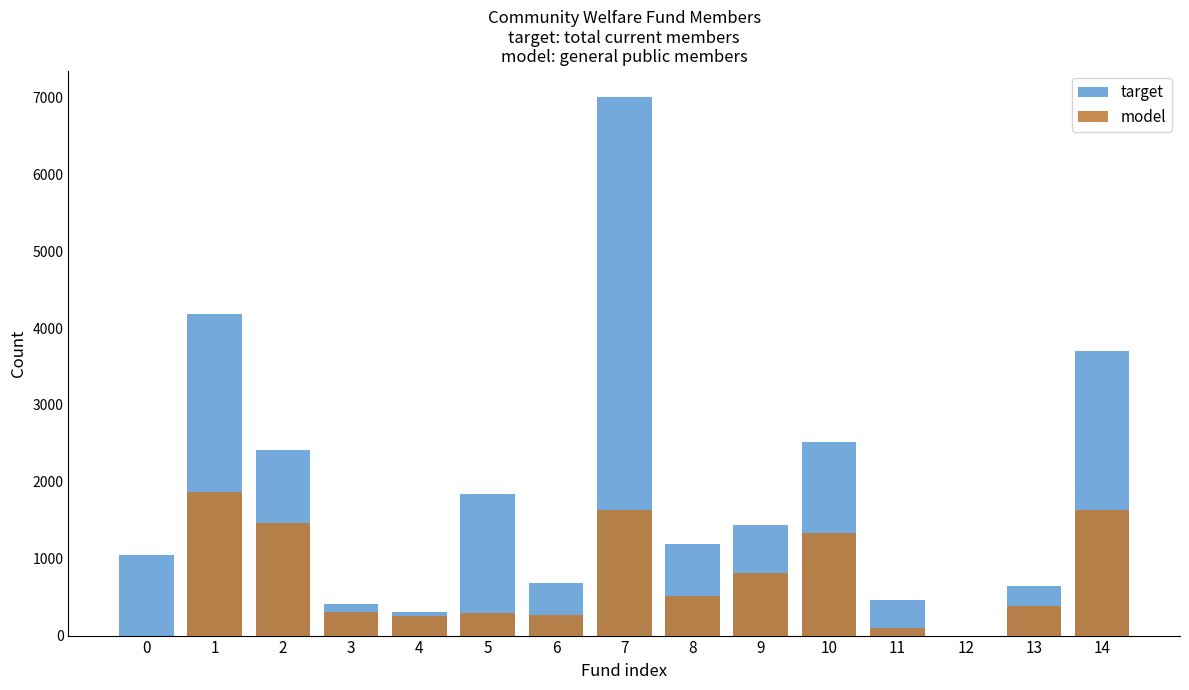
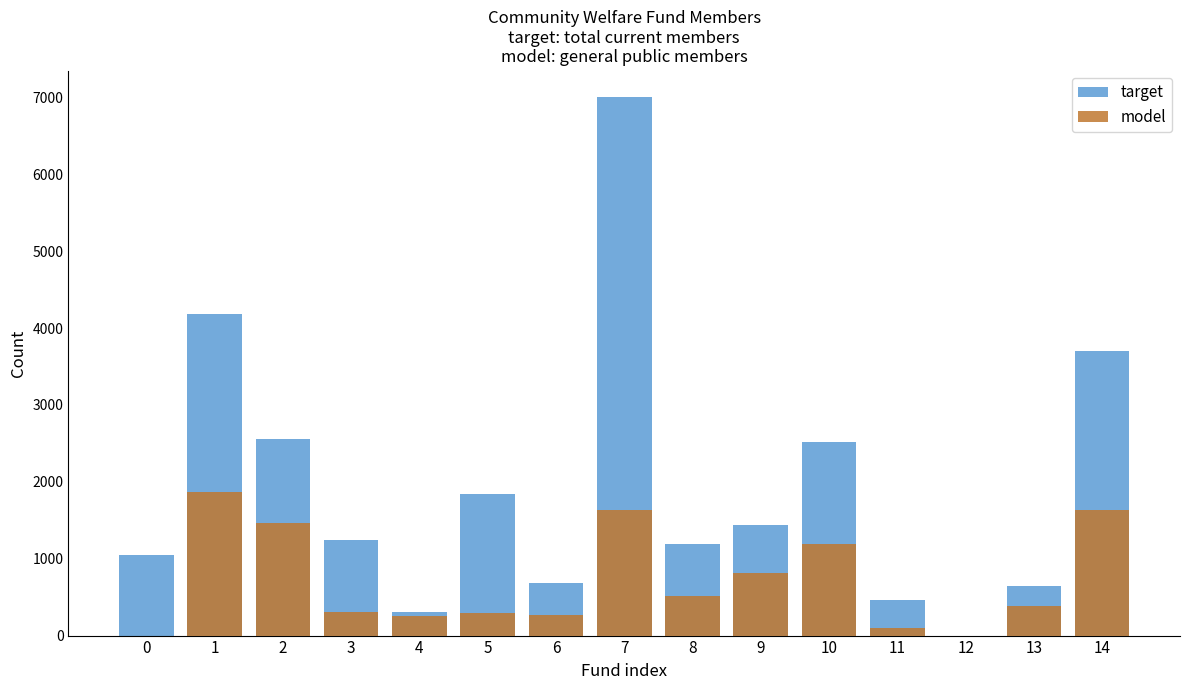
  {
    "target": {
      "0": 1000,
      "1": 4200,
-     "2": 2400,
-     "3": 400,
+     "2": 2600,
+     "3": 1200,
      "4": 300,
      "5": 1800,
      "6": 700,
      "7": 7000,
      "8": 1200,
      "9": 1400,
      "10": 2500,
      "11": 500,
      "12": 0,
      "13": 600,
      "14": 3700
    },
    "model": {
      "0": 0,
-     "10": 1300,
+     "10": 1200,
      "12": 0
    }
  }
